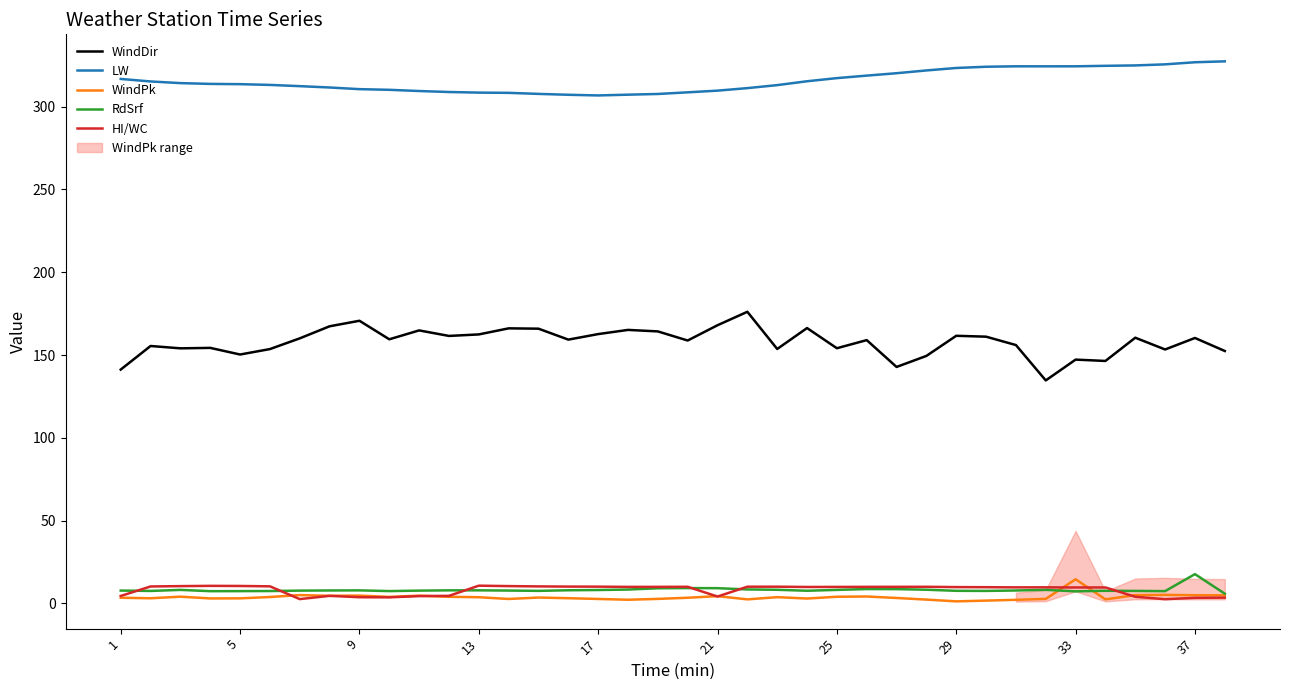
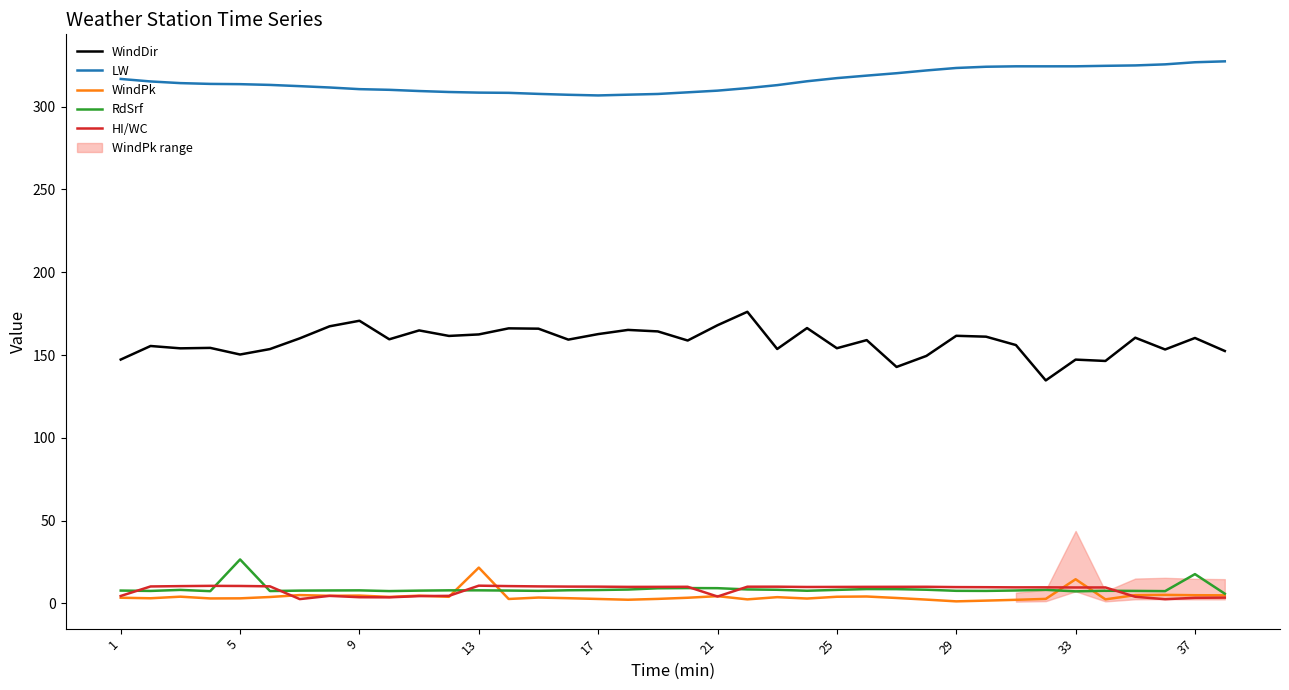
  {
    "WindDir": {
-     "1": 141,
+     "1": 147,
      "5": 150,
      "9": 171,
      "13": 162,
      "17": 163,
      "21": 168,
      "25": 154,
      "29": 162,
      "33": 147,
      "37": 160
    },
    "LW": {
      "1": 317,
      "5": 314,
      "9": 311,
      "13": 308,
      "17": 307,
      "21": 310,
      "25": 317,
      "29": 323,
      "33": 324,
      "37": 327
    },
    "WindPk": {
      "5": 3,
-     "13": 4,
+     "13": 22,
      "17": 3,
      "25": 4,
      "29": 1,
      "33": 15,
      "37": 5
    },
    "RdSrf": {
      "1": 8,
-     "5": 7,
+     "5": 27,
      "9": 8,
      "13": 8,
      "17": 8,
      "21": 9,
      "25": 8,
      "29": 8,
      "33": 7,
      "37": 18
    },
    "HI/WC": {
      "5": 11,
      "13": 11,
      "17": 10,
      "25": 10,
      "29": 10,
      "33": 10,
      "37": 3
    }
  }
